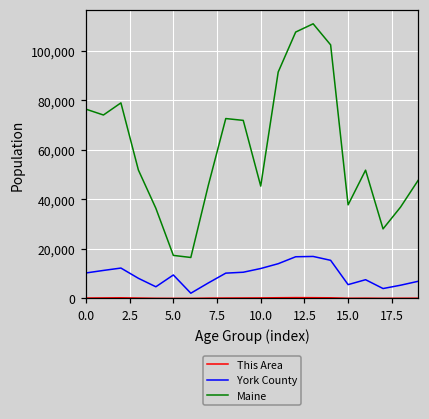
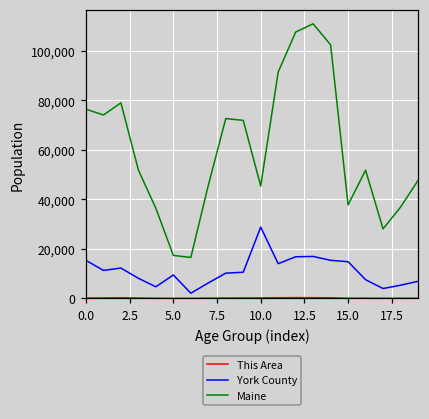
  {
    "This Area": {
      "0.0": "0",
      "5.0": "0",
      "10.0": "0",
      "15.0": "0"
    },
    "York County": {
-     "0.0": "10,000",
+     "0.0": "15,000",
      "5.0": "9,000",
-     "10.0": "12,000",
-     "15.0": "6,000"
+     "10.0": "29,000",
+     "15.0": "15,000"
    },
    "Maine": {
      "0.0": "76,000",
      "5.0": "17,000",
      "10.0": "45,000",
      "15.0": "38,000"
    }
  }
